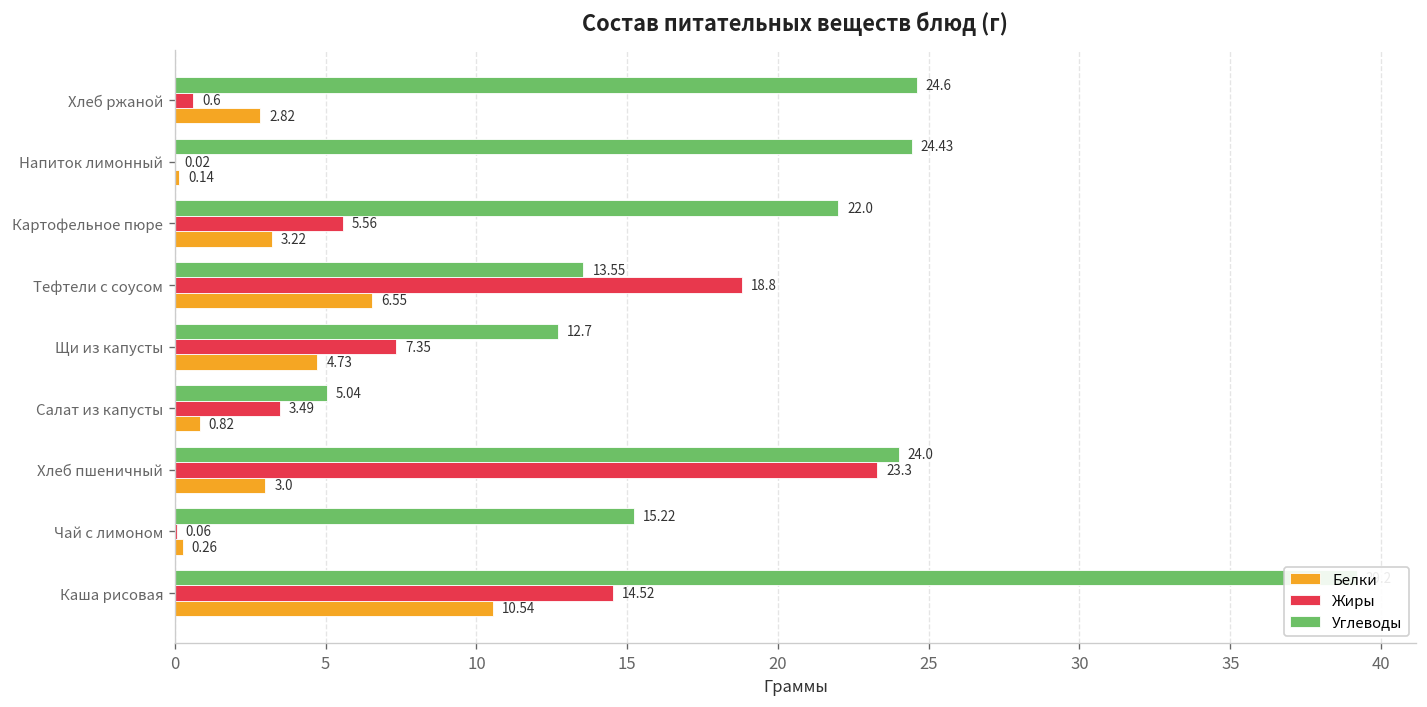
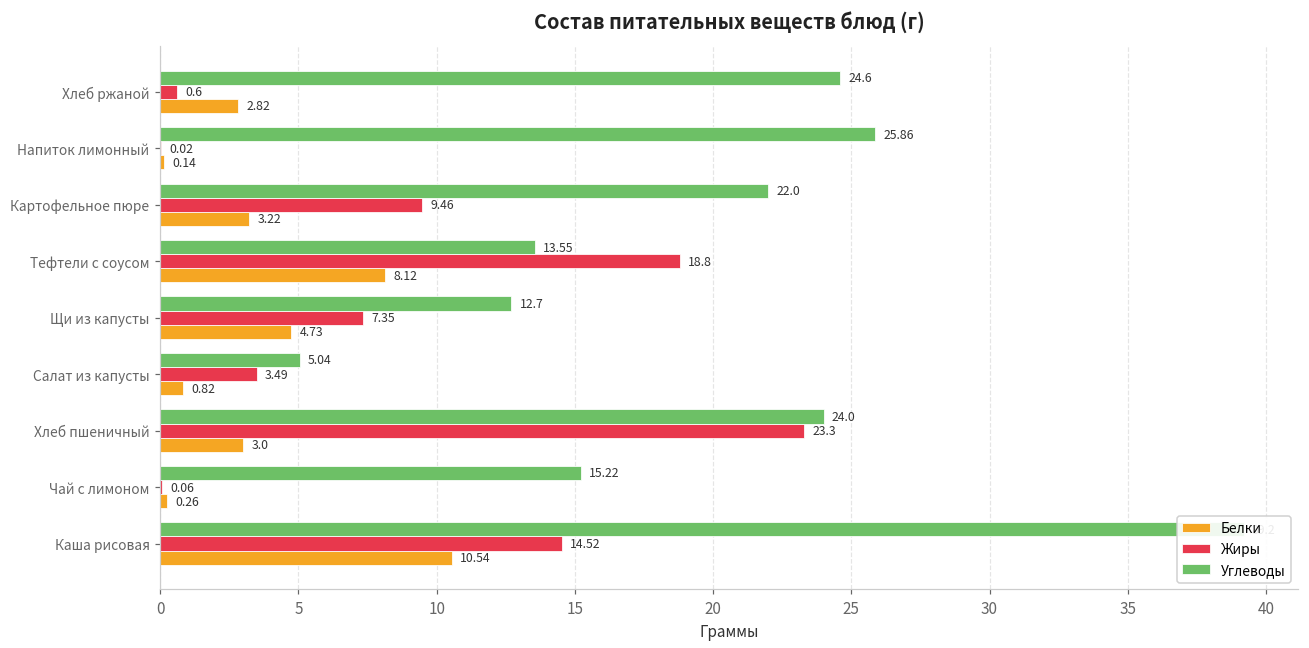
  {
    "Белки": {
      "Хлеб ржаной": 2.82,
      "Напиток лимонный": 0.14,
      "Картофельное пюре": 3.22,
-     "Тефтели с соусом": 6.55,
+     "Тефтели с соусом": 8.12,
      "Щи из капусты": 4.73,
      "Салат из капусты": 0.82,
      "Хлеб пшеничный": 3.0,
      "Чай с лимоном": 0.26,
      "Каша рисовая": 10.54
    },
    "Жиры": {
      "Хлеб ржаной": 0.6,
      "Напиток лимонный": 0.02,
-     "Картофельное пюре": 5.56,
+     "Картофельное пюре": 9.46,
      "Тефтели с соусом": 18.8,
      "Щи из капусты": 7.35,
      "Салат из капусты": 3.49,
      "Хлеб пшеничный": 23.3,
      "Чай с лимоном": 0.06,
      "Каша рисовая": 14.52
    },
    "Углеводы": {
      "Хлеб ржаной": 24.6,
-     "Напиток лимонный": 24.43,
+     "Напиток лимонный": 25.86,
      "Картофельное пюре": 22.0,
      "Тефтели с соусом": 13.55,
      "Щи из капусты": 12.7,
      "Салат из капусты": 5.04,
      "Хлеб пшеничный": 24.0,
      "Чай с лимоном": 15.22
    }
  }
